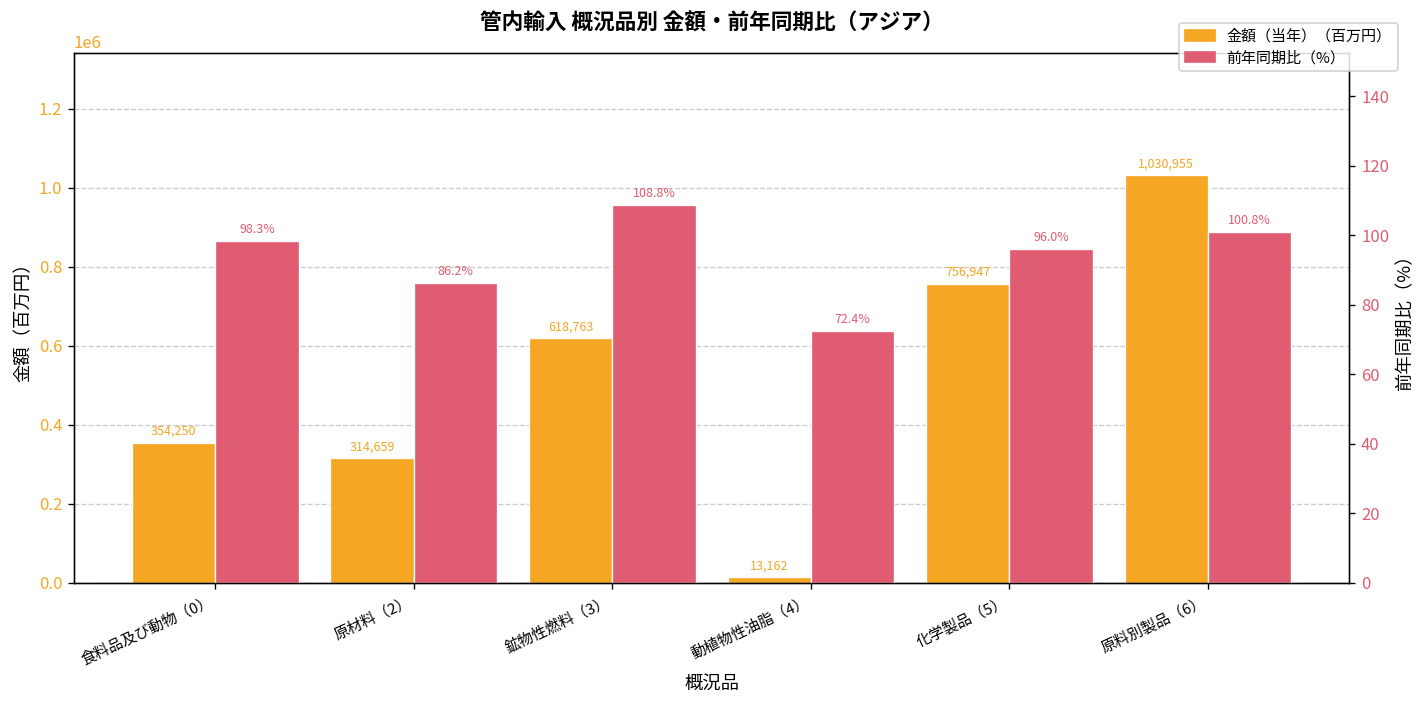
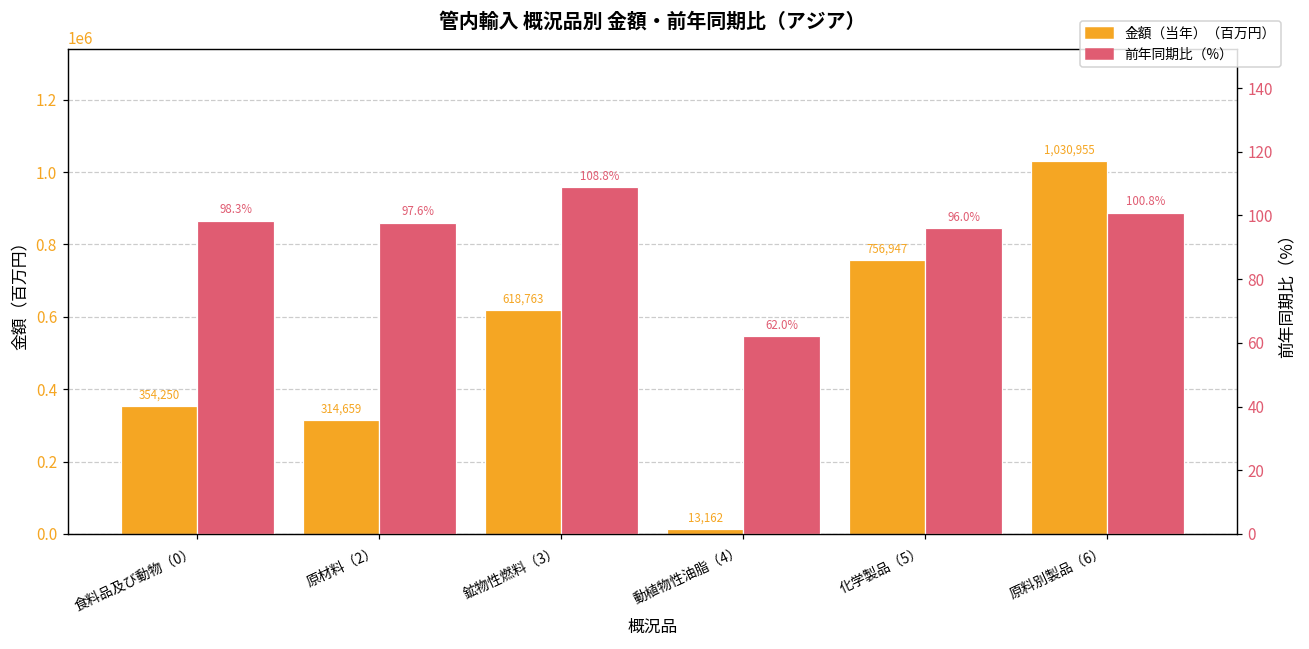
  {
    "前年同期比（%）": {
      "食料品及び動物（0）": "98.3%",
-     "原材料（2）": "86.2%",
+     "原材料（2）": "97.6%",
      "鉱物性燃料（3）": "108.8%",
-     "動植物性油脂（4）": "72.4%",
+     "動植物性油脂（4）": "62.0%",
      "化学製品（5）": "96.0%",
      "原料別製品（6）": "100.8%"
    }
  }
